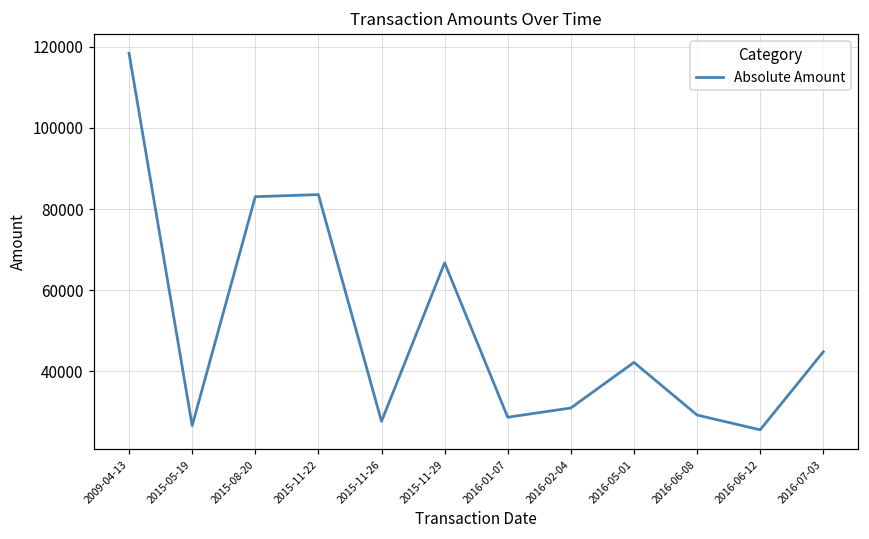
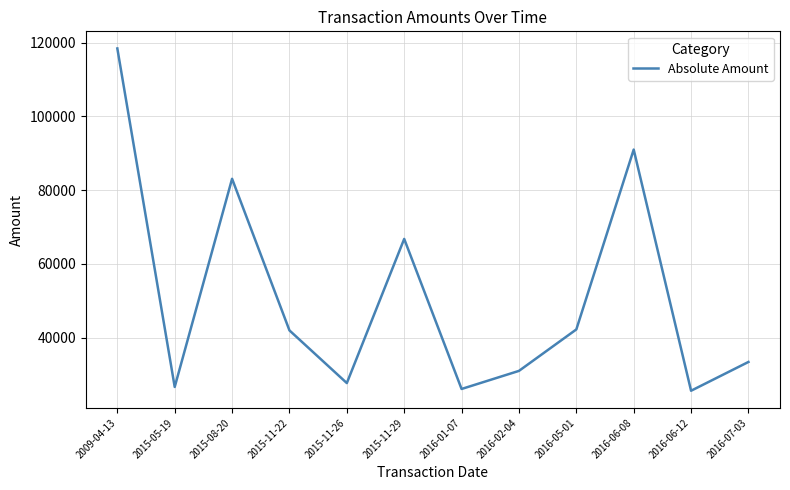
  {
    "2009-04-13": 118000,
    "2015-05-19": 27000,
    "2015-08-20": 83000,
-   "2015-11-22": 84000,
+   "2015-11-22": 42000,
    "2015-11-26": 28000,
    "2015-11-29": 67000,
-   "2016-01-07": 29000,
+   "2016-01-07": 26000,
    "2016-02-04": 31000,
    "2016-05-01": 42000,
-   "2016-06-08": 29000,
+   "2016-06-08": 91000,
    "2016-06-12": 26000,
-   "2016-07-03": 45000
+   "2016-07-03": 33000
  }
